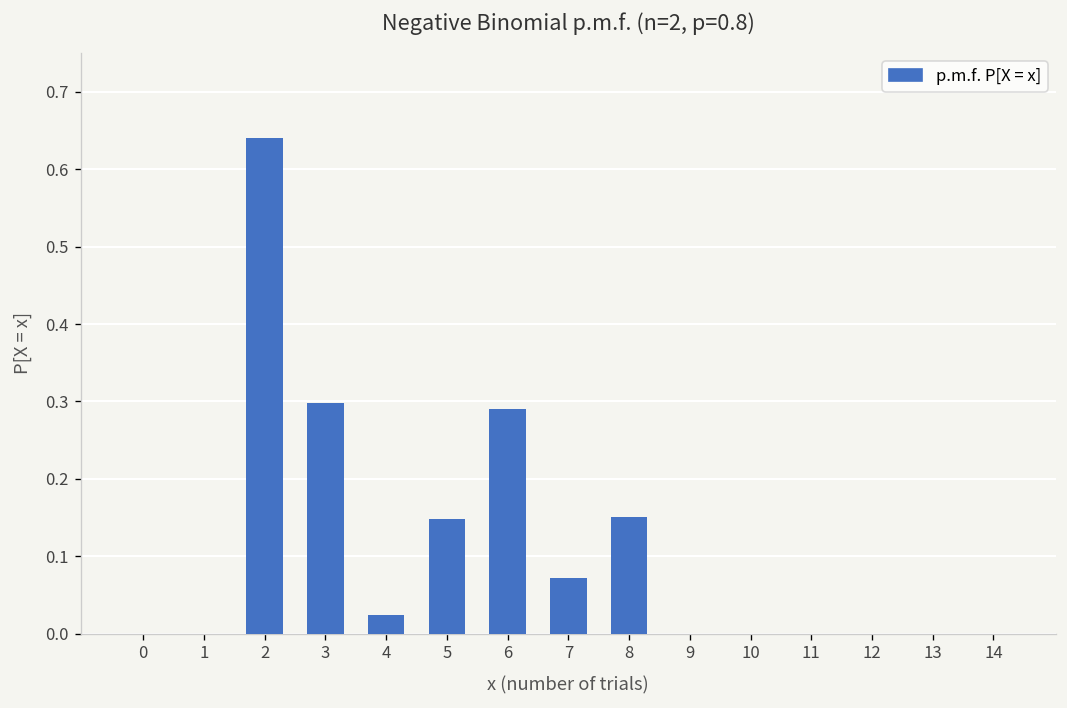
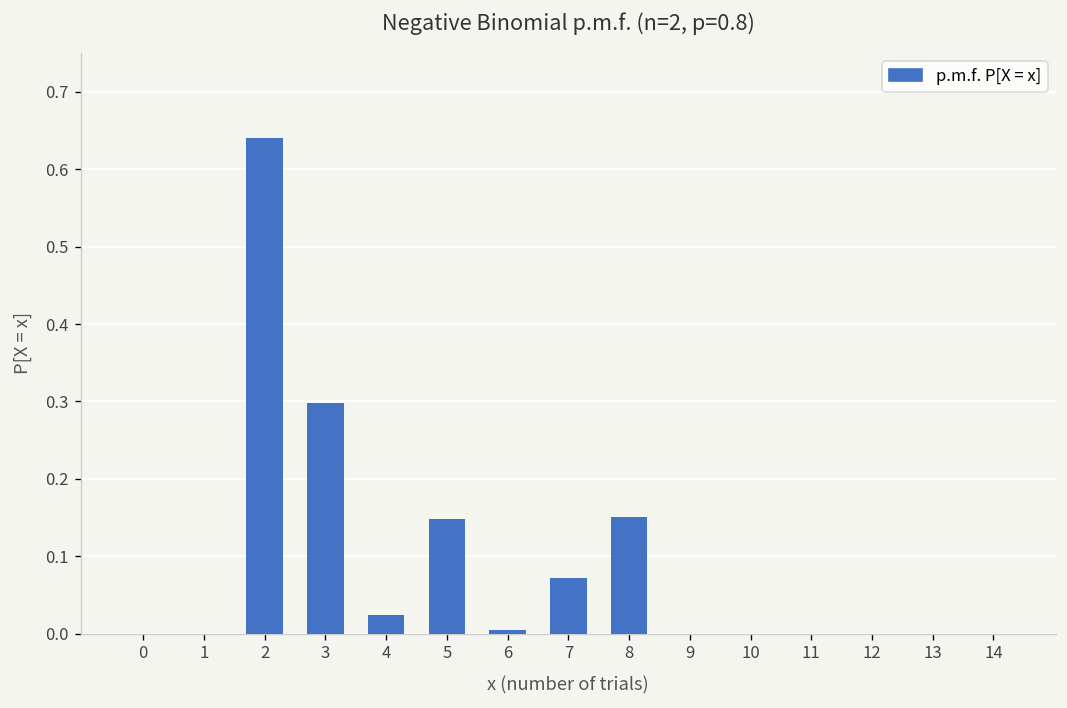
  {
    "0": 0.00,
    "1": 0.00,
    "2": 0.64,
    "3": 0.30,
    "4": 0.02,
    "5": 0.15,
-   "6": 0.29,
+   "6": 0.01,
    "7": 0.07,
    "8": 0.15
  }
